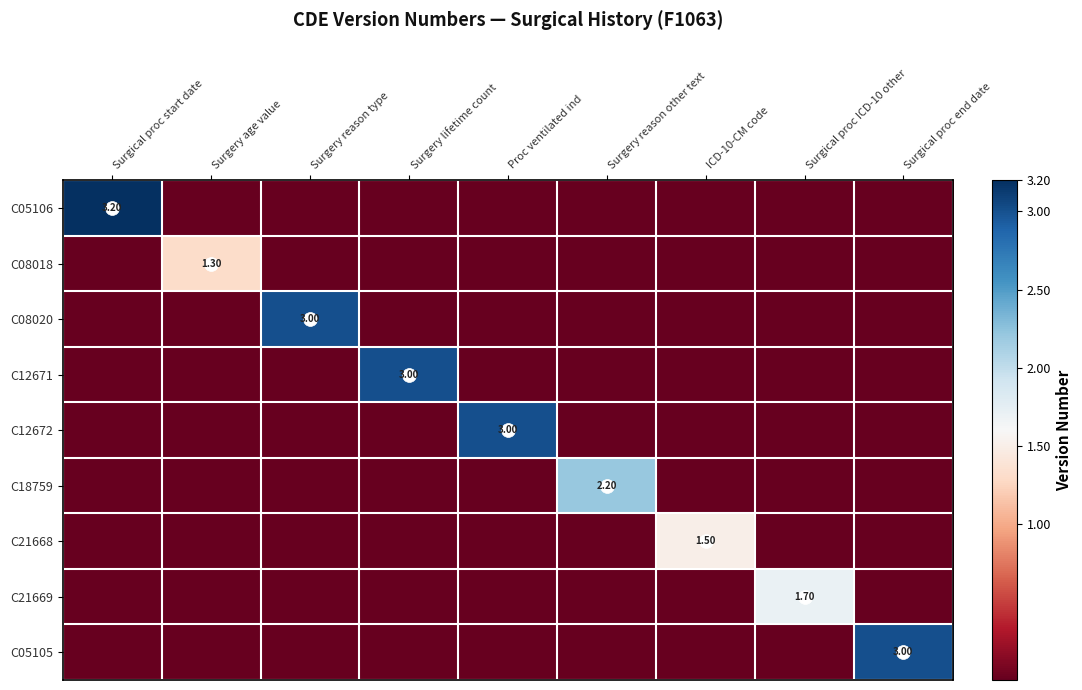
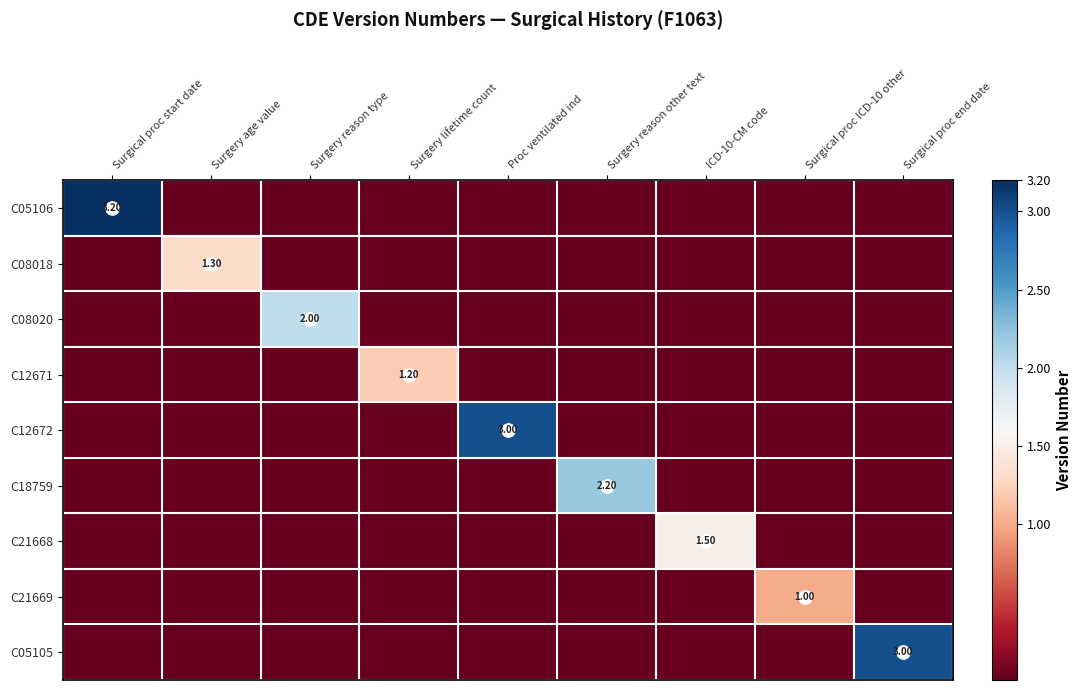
  {
    "C08020": {
-     "Surgery reason type": 3.00
+     "Surgery reason type": 2.00
    },
    "C12671": {
-     "Surgery lifetime count": 3.00
+     "Surgery lifetime count": 1.20
    },
    "C21669": {
-     "Surgical proc ICD-10 other": 1.70
+     "Surgical proc ICD-10 other": 1.00
    }
  }
